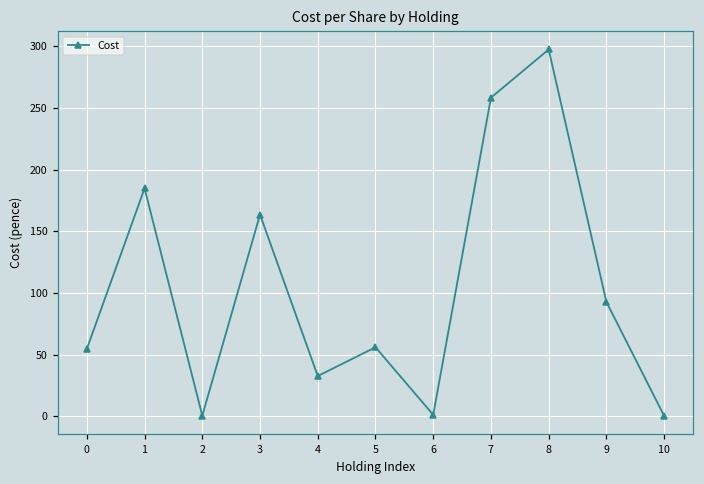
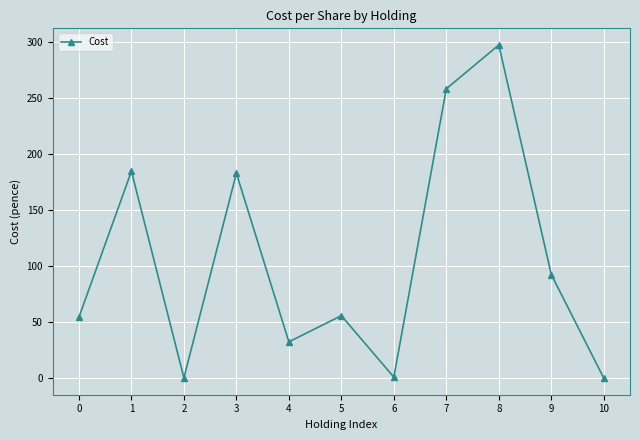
  {
    "0": 55,
    "1": 185,
    "2": 0,
-   "3": 164,
+   "3": 183,
    "4": 33,
    "5": 56,
    "6": 1,
    "7": 258,
    "8": 297,
    "9": 93,
    "10": 0
  }
